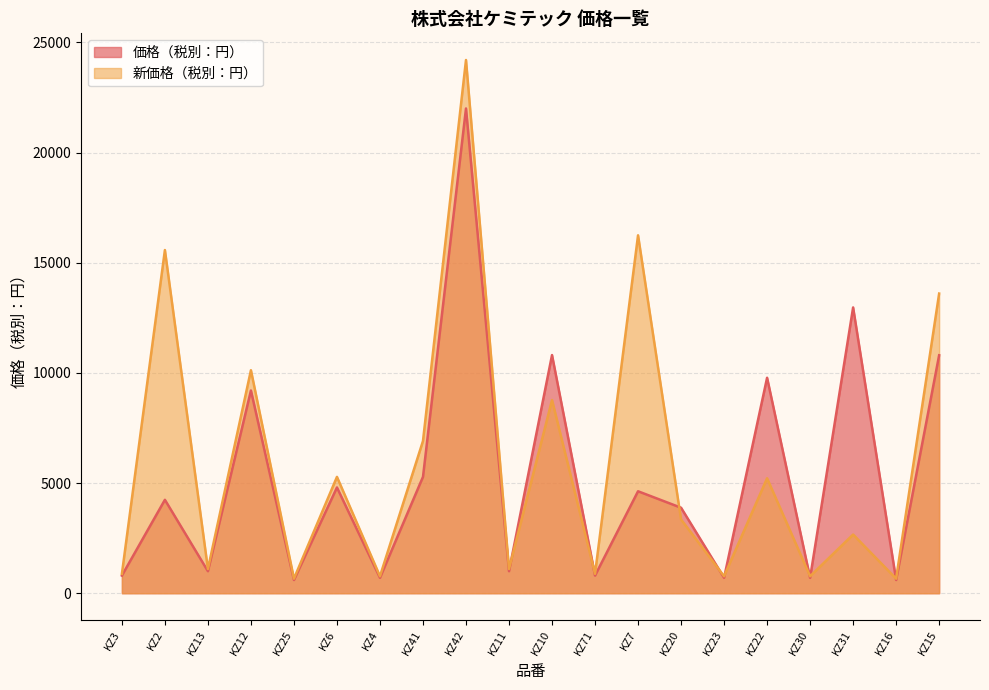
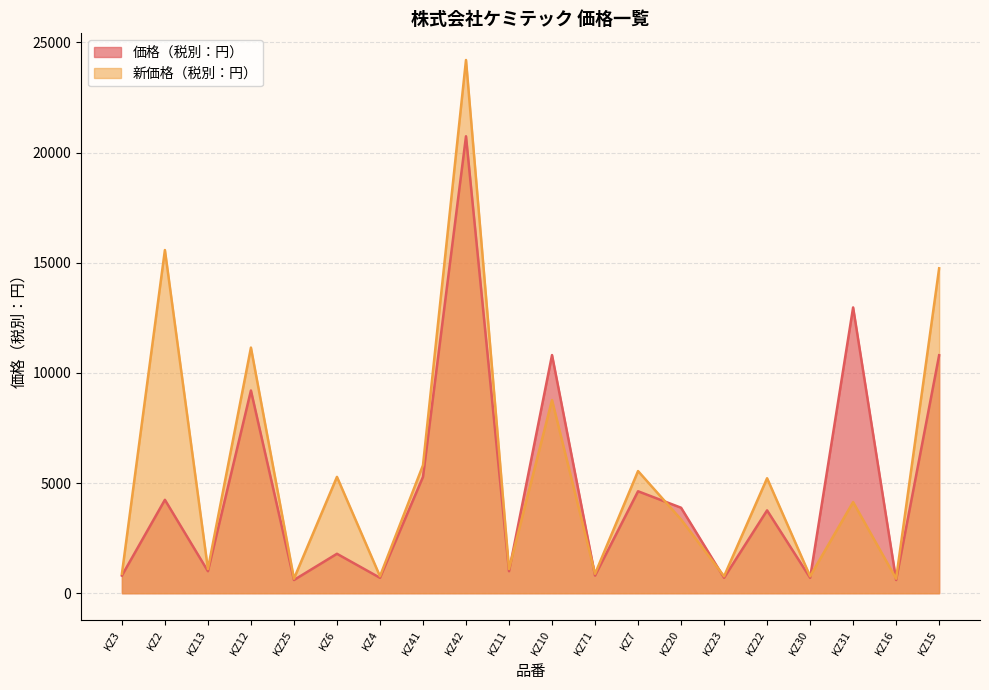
  {
    "価格（税別：円）": {
      "KZ2": 4200,
      "KZ12": 9200,
-     "KZ6": 4800,
+     "KZ6": 1800,
      "KZ41": 5300,
-     "KZ42": 22000,
+     "KZ42": 20700,
      "KZ10": 10800,
      "KZ7": 4600,
      "KZ20": 3900,
-     "KZ22": 9800,
+     "KZ22": 3800,
      "KZ31": 13000,
      "KZ15": 10800
    },
    "新価格（税別：円）": {
      "KZ2": 15600,
-     "KZ12": 10100,
+     "KZ12": 11100,
      "KZ6": 5300,
-     "KZ41": 6900,
+     "KZ41": 5800,
      "KZ42": 24200,
      "KZ10": 8800,
-     "KZ7": 16200,
+     "KZ7": 5500,
      "KZ20": 3300,
      "KZ22": 5200,
-     "KZ31": 2700,
-     "KZ15": 13600
+     "KZ31": 4100,
+     "KZ15": 14700
    }
  }
